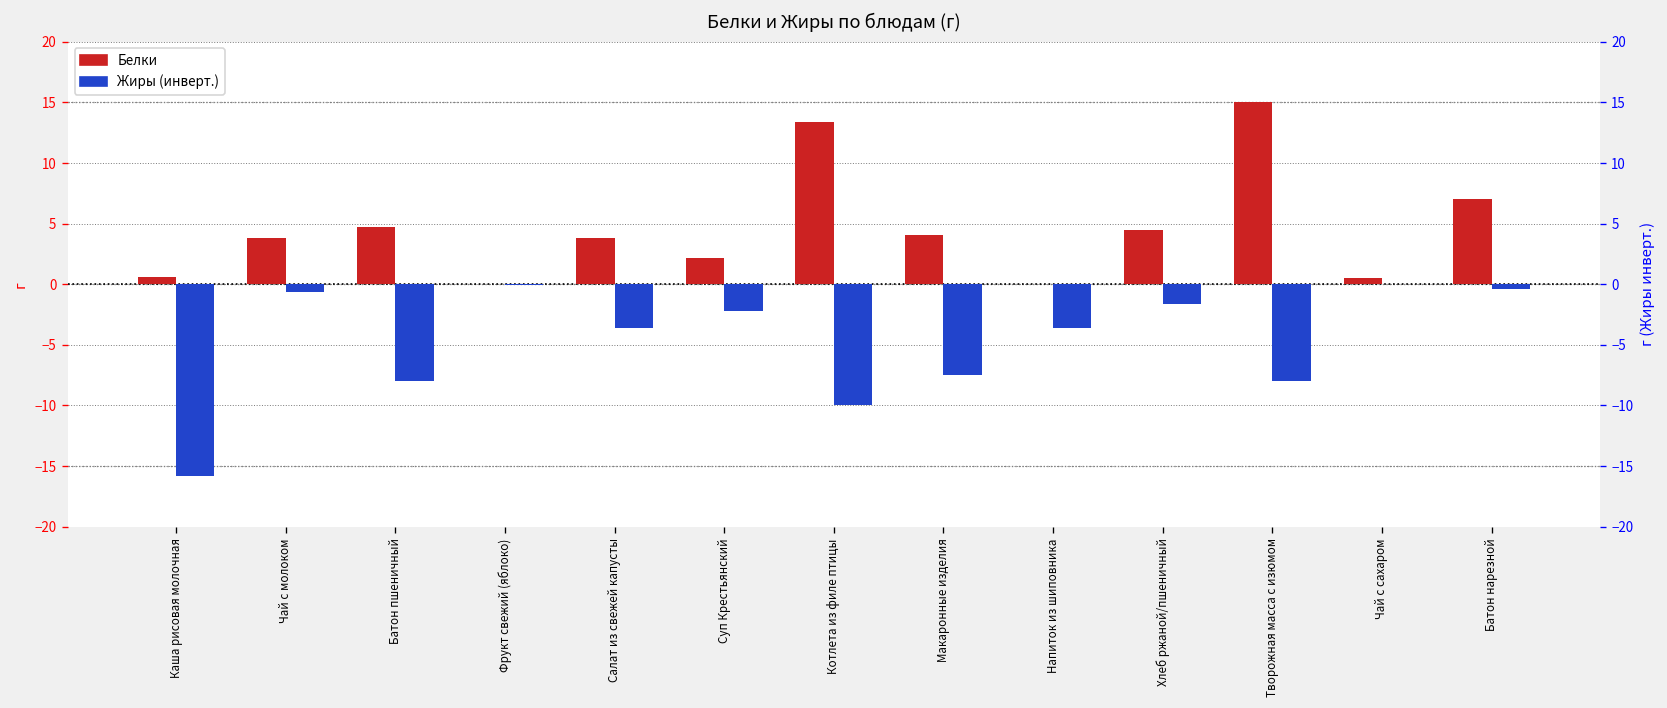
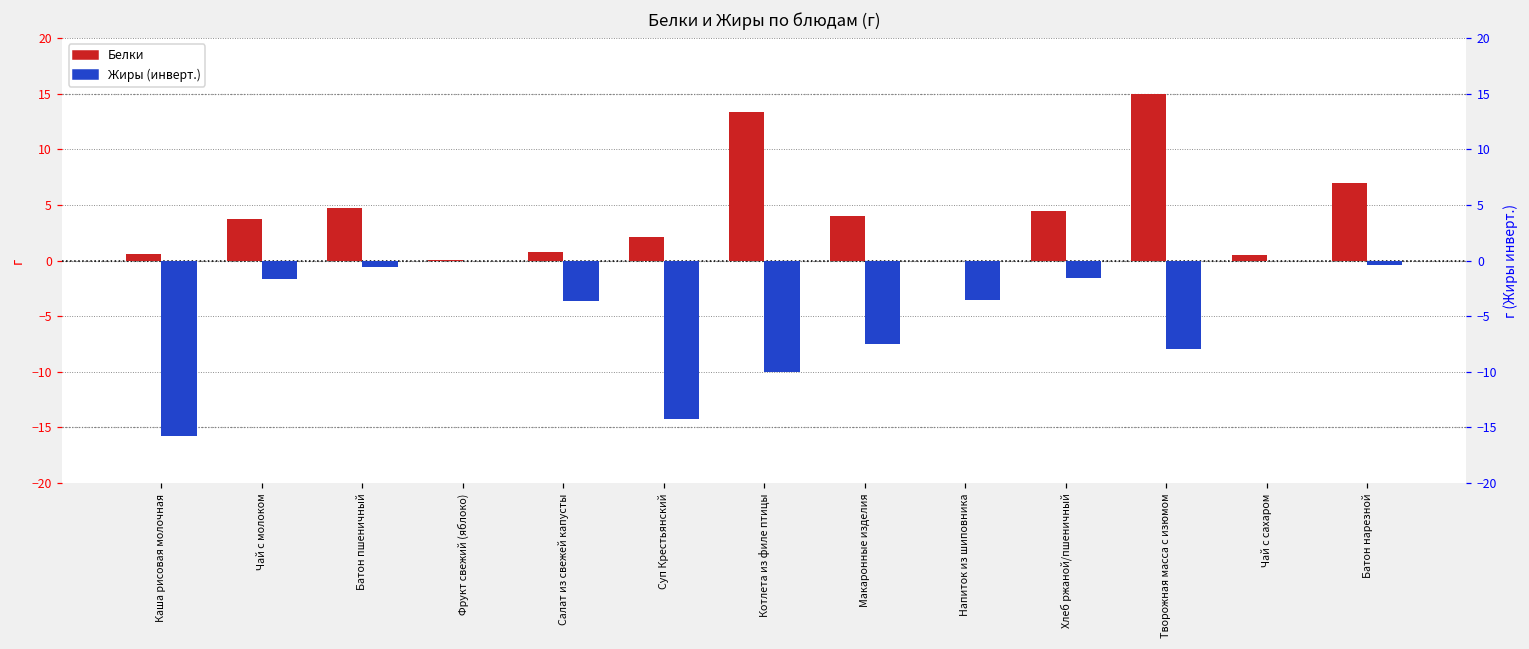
  {
    "Белки": {
      "Каша рисовая молочная": 0.6,
      "Чай с молоком": 3.8,
      "Батон пшеничный": 4.7,
-     "Салат из свежей капусты": 3.9,
+     "Салат из свежей капусты": 0.8,
      "Суп Крестьянский": 2.1,
      "Котлета из филе птицы": 13.4,
      "Макаронные изделия": 4.0,
      "Напиток из шиповника": 0.0,
      "Хлеб ржаной/пшеничный": 4.5,
      "Творожная масса с изюмом": 15.0,
      "Чай с сахаром": 0.5,
      "Батон нарезной": 7.0
    },
    "Жиры (инверт.)": {
      "Каша рисовая молочная": -15.8,
-     "Чай с молоком": -0.7,
-     "Батон пшеничный": -8.0,
+     "Чай с молоком": -1.7,
+     "Батон пшеничный": -0.6,
      "Салат из свежей капусты": -3.6,
-     "Суп Крестьянский": -2.2,
+     "Суп Крестьянский": -14.3,
      "Котлета из филе птицы": -10.0,
      "Макаронные изделия": -7.5,
      "Напиток из шиповника": -3.6,
      "Хлеб ржаной/пшеничный": -1.6,
      "Творожная масса с изюмом": -8.0,
      "Чай с сахаром": 0.0,
      "Батон нарезной": -0.4
    }
  }
